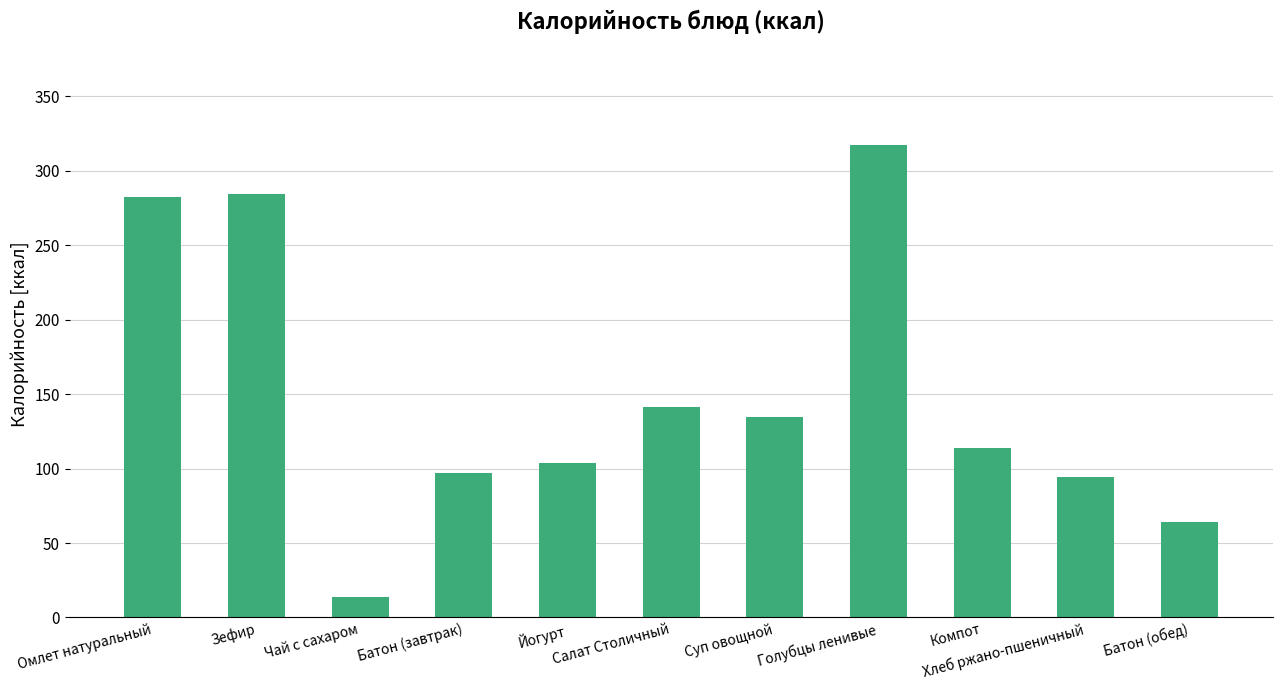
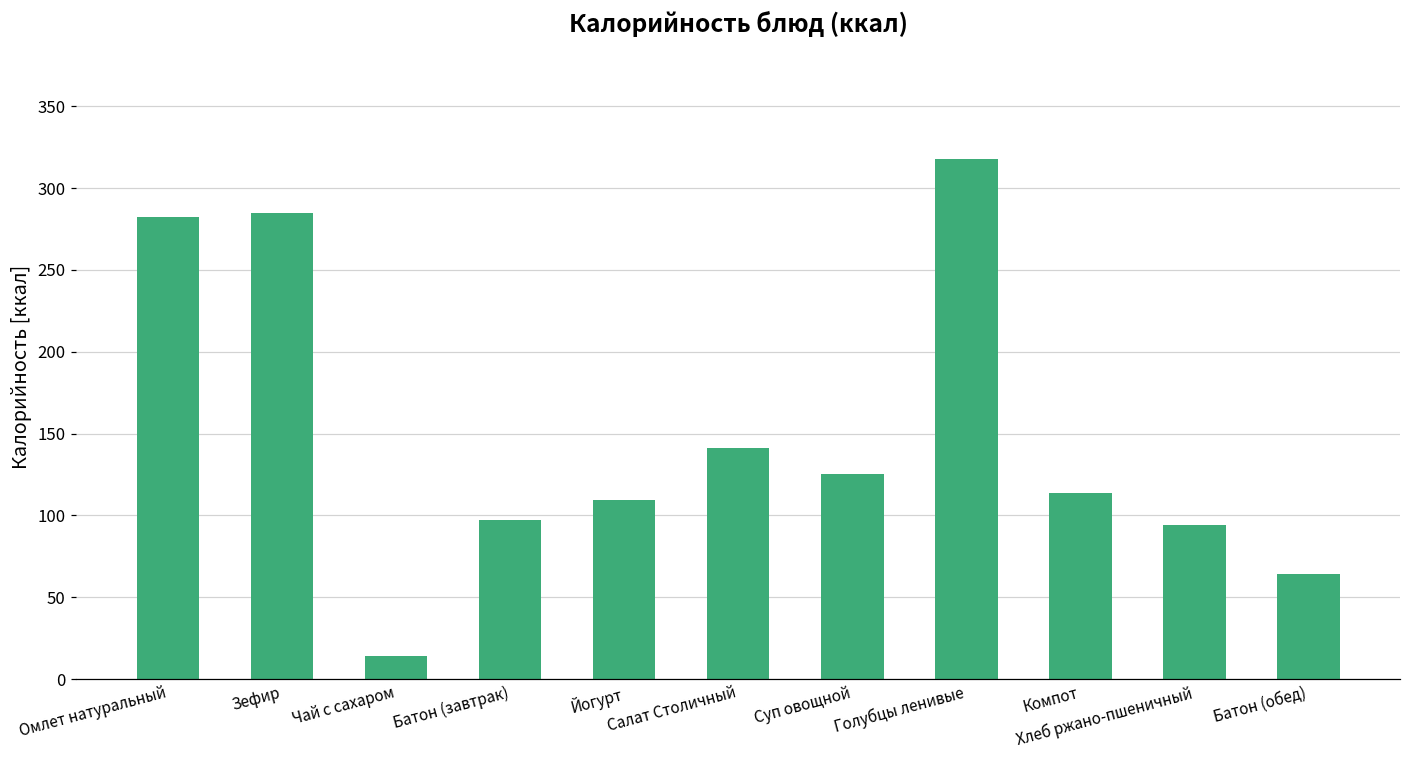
  {
    "Омлет натуральный": 282,
    "Зефир": 285,
    "Чай с сахаром": 14,
    "Батон (завтрак)": 97,
-   "Йогурт": 104,
+   "Йогурт": 110,
    "Салат Столичный": 141,
-   "Суп овощной": 135,
+   "Суп овощной": 125,
    "Голубцы ленивые": 318,
    "Компот": 114,
    "Хлеб ржано-пшеничный": 94,
    "Батон (обед)": 64
  }
